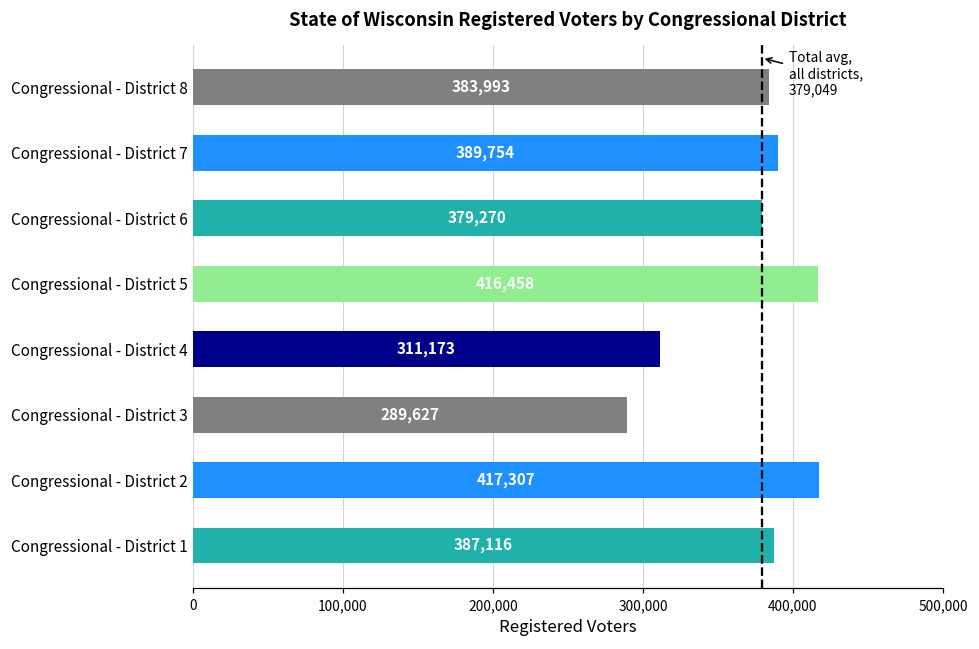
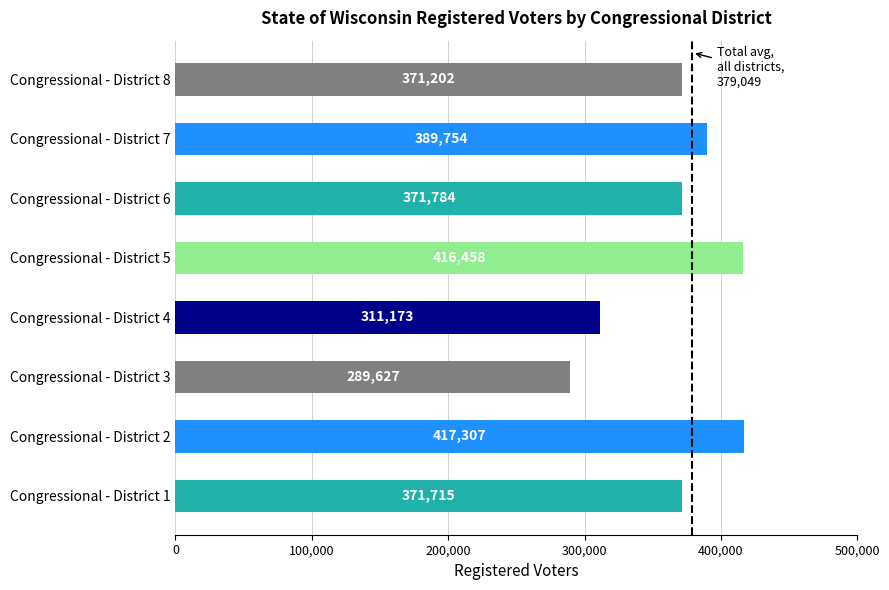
  {
-   "Congressional - District 8": "383,993",
+   "Congressional - District 8": "371,202",
    "Congressional - District 7": "389,754",
-   "Congressional - District 6": "379,270",
+   "Congressional - District 6": "371,784",
    "Congressional - District 5": "416,458",
    "Congressional - District 4": "311,173",
    "Congressional - District 3": "289,627",
    "Congressional - District 2": "417,307",
-   "Congressional - District 1": "387,116"
+   "Congressional - District 1": "371,715"
  }
